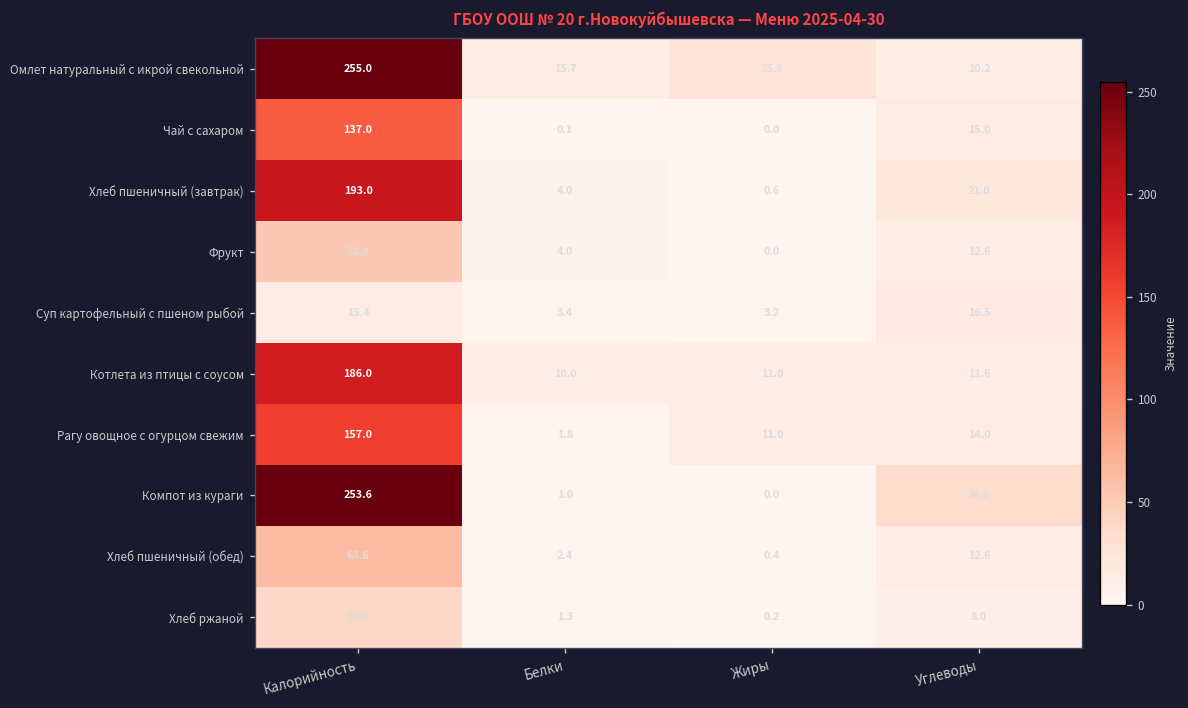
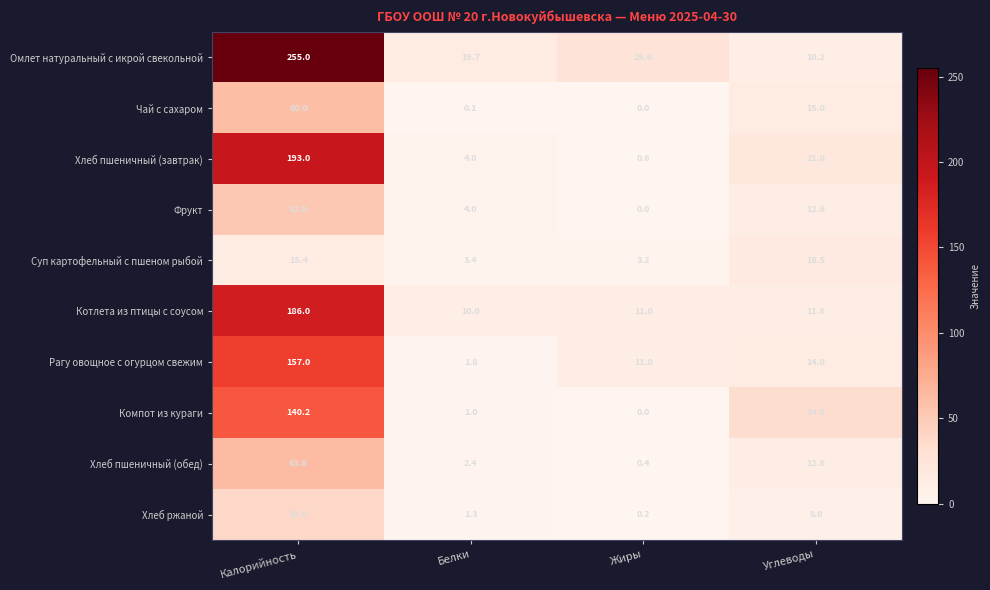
  {
    "Омлет натуральный с икрой свекольной": {
      "Калорийность": 255.0
    },
    "Чай с сахаром": {
-     "Калорийность": 137.0
+     "Калорийность": 60.0
    },
    "Хлеб пшеничный (завтрак)": {
      "Калорийность": 193.0
    },
    "Котлета из птицы с соусом": {
      "Калорийность": 186.0
    },
    "Рагу овощное с огурцом свежим": {
      "Калорийность": 157.0
    },
    "Компот из кураги": {
-     "Калорийность": 253.6
+     "Калорийность": 140.2
    },
    "Хлеб пшеничный (обед)": {
      "Калорийность": 63.6
    }
  }
